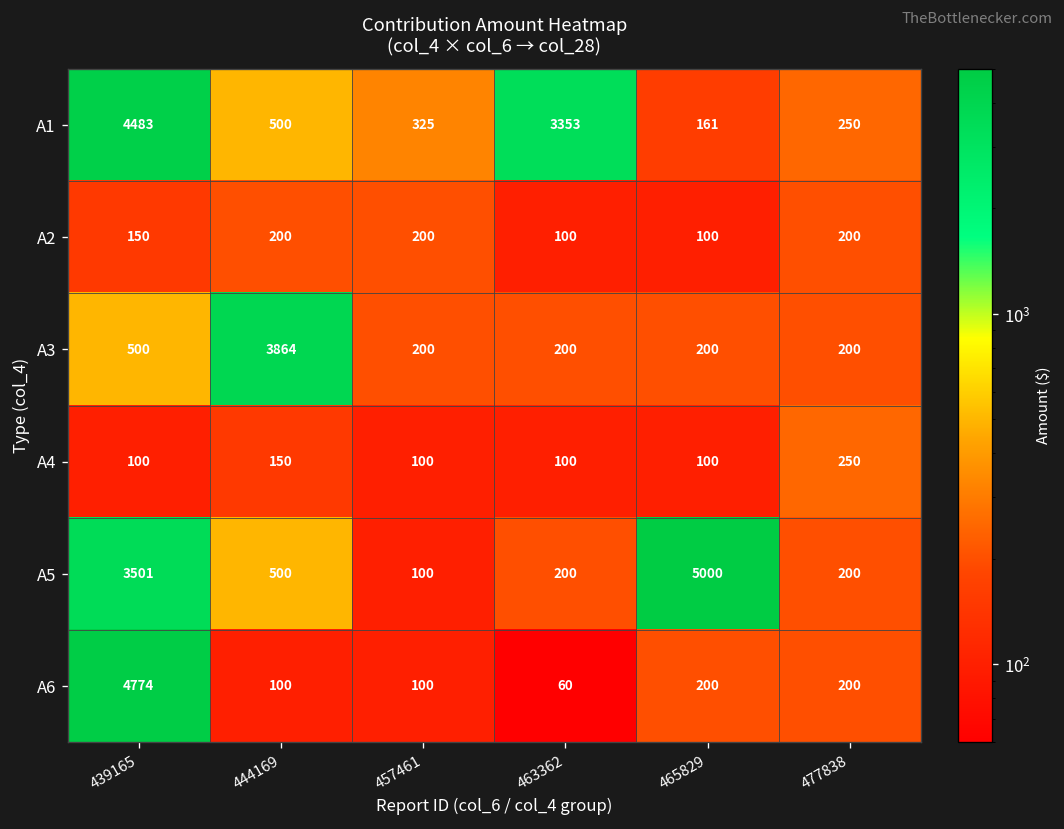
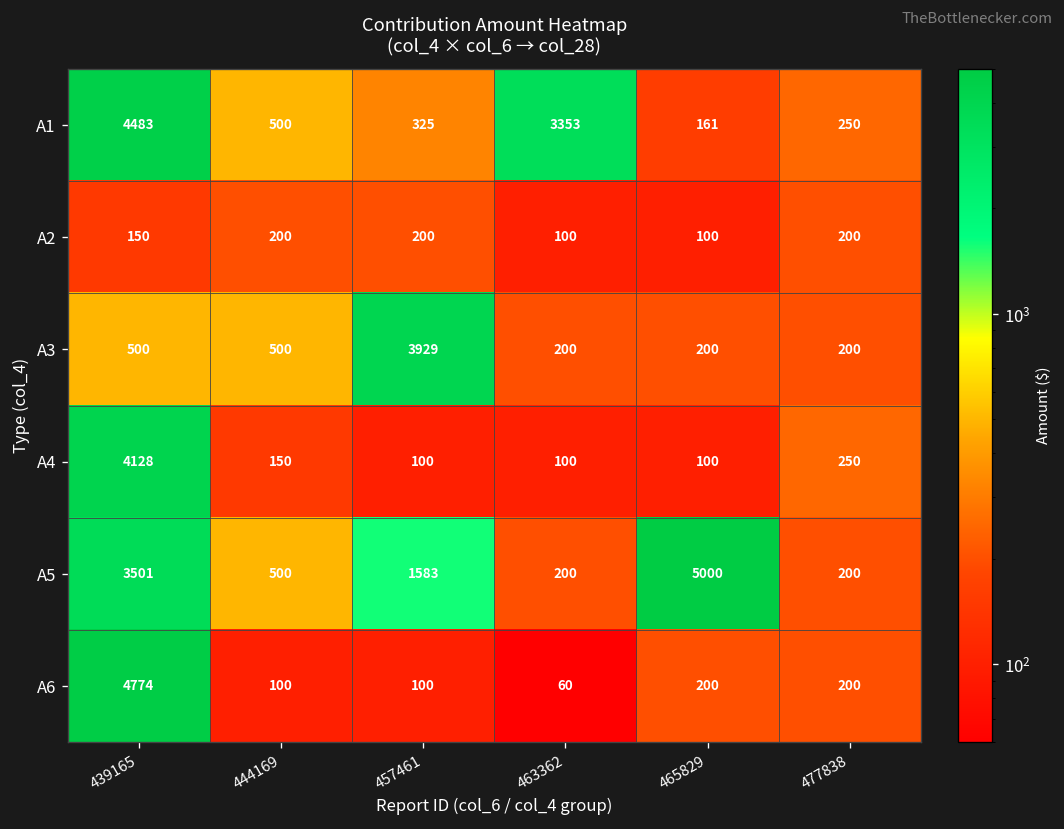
  {
    "A1": {
      "439165": 4483,
      "444169": 500,
      "457461": 325,
      "463362": 3353,
      "465829": 161,
      "477838": 250
    },
    "A2": {
      "439165": 150,
      "444169": 200,
      "457461": 200,
      "463362": 100,
      "465829": 100,
      "477838": 200
    },
    "A3": {
      "439165": 500,
-     "444169": 3864,
-     "457461": 200,
+     "444169": 500,
+     "457461": 3929,
      "463362": 200,
      "465829": 200,
      "477838": 200
    },
    "A4": {
-     "439165": 100,
+     "439165": 4128,
      "444169": 150,
      "457461": 100,
      "463362": 100,
      "465829": 100,
      "477838": 250
    },
    "A5": {
      "439165": 3501,
      "444169": 500,
-     "457461": 100,
+     "457461": 1583,
      "463362": 200,
      "465829": 5000,
      "477838": 200
    },
    "A6": {
      "439165": 4774,
      "444169": 100,
      "457461": 100,
      "463362": 60,
      "465829": 200,
      "477838": 200
    }
  }
